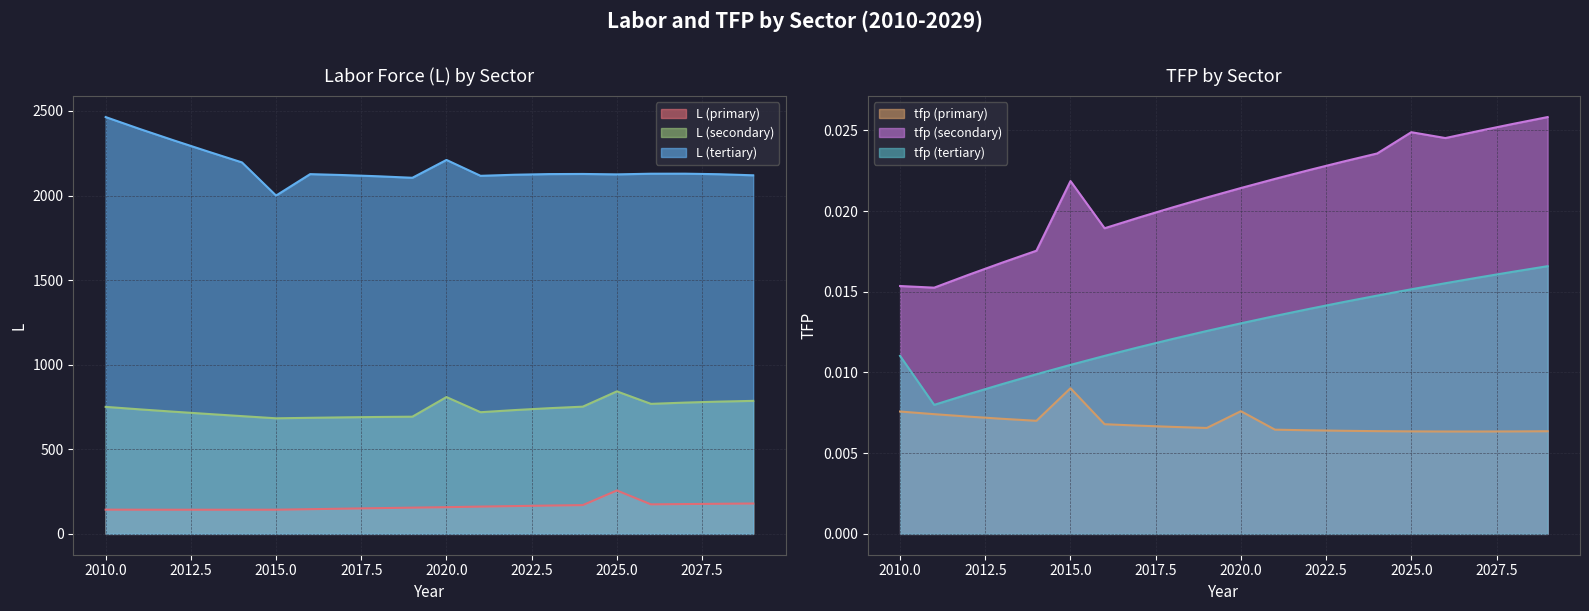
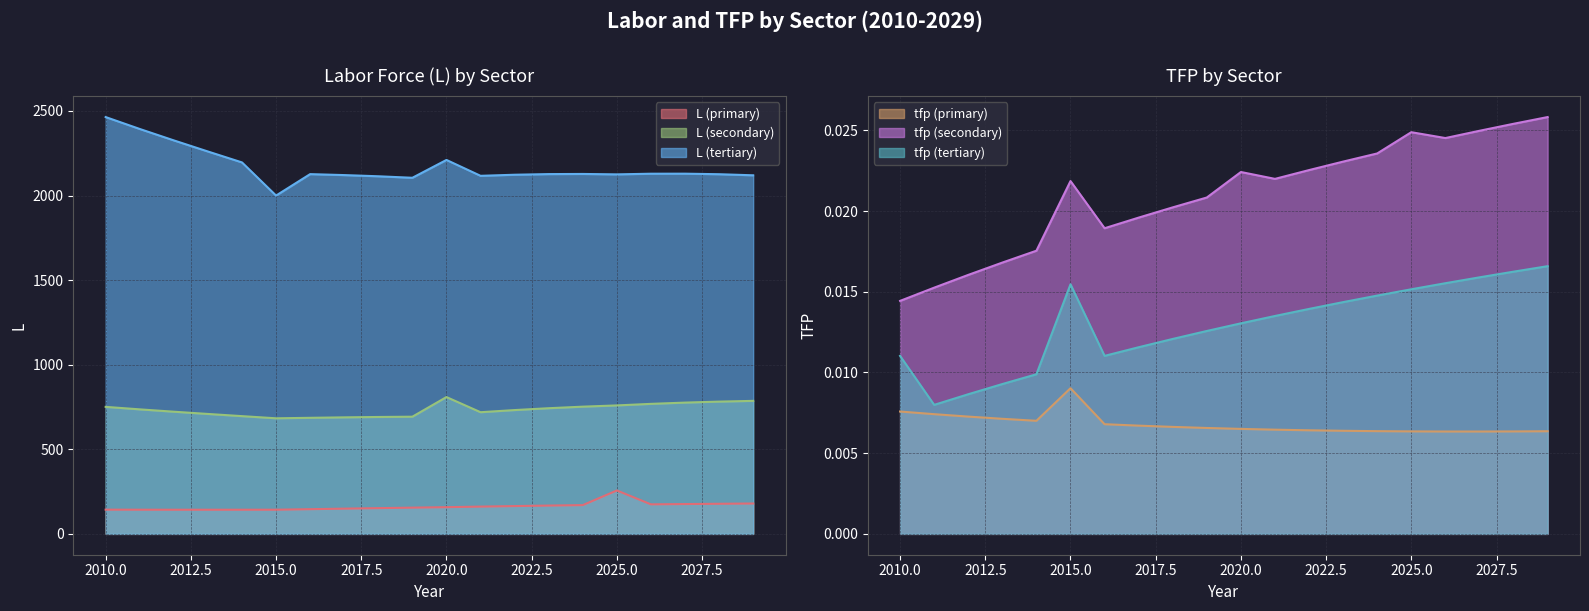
  {
    "Labor Force (L) by Sector": {
      "L (primary)": {
        "2010.0": 140,
        "2015.0": 140,
        "2020.0": 160,
        "2025.0": 260
      },
      "L (secondary)": {
        "2010.0": 750,
        "2015.0": 680,
        "2020.0": 810,
-       "2025.0": 840
+       "2025.0": 760
      },
      "L (tertiary)": {
        "2010.0": 2460,
        "2015.0": 2000,
        "2020.0": 2210,
        "2025.0": 2120
      }
    },
    "TFP by Sector": {
      "tfp (primary)": {
        "2010.0": 0.0076,
        "2015.0": 0.0090,
-       "2020.0": 0.0076,
+       "2020.0": 0.0065,
        "2025.0": 0.0063
      },
      "tfp (secondary)": {
-       "2010.0": 0.0154,
+       "2010.0": 0.0144,
        "2015.0": 0.0219,
-       "2020.0": 0.0214,
+       "2020.0": 0.0224,
        "2025.0": 0.0249
      },
      "tfp (tertiary)": {
        "2010.0": 0.0110,
-       "2015.0": 0.0105,
+       "2015.0": 0.0155,
        "2020.0": 0.0130,
        "2025.0": 0.0152
      }
    }
  }
